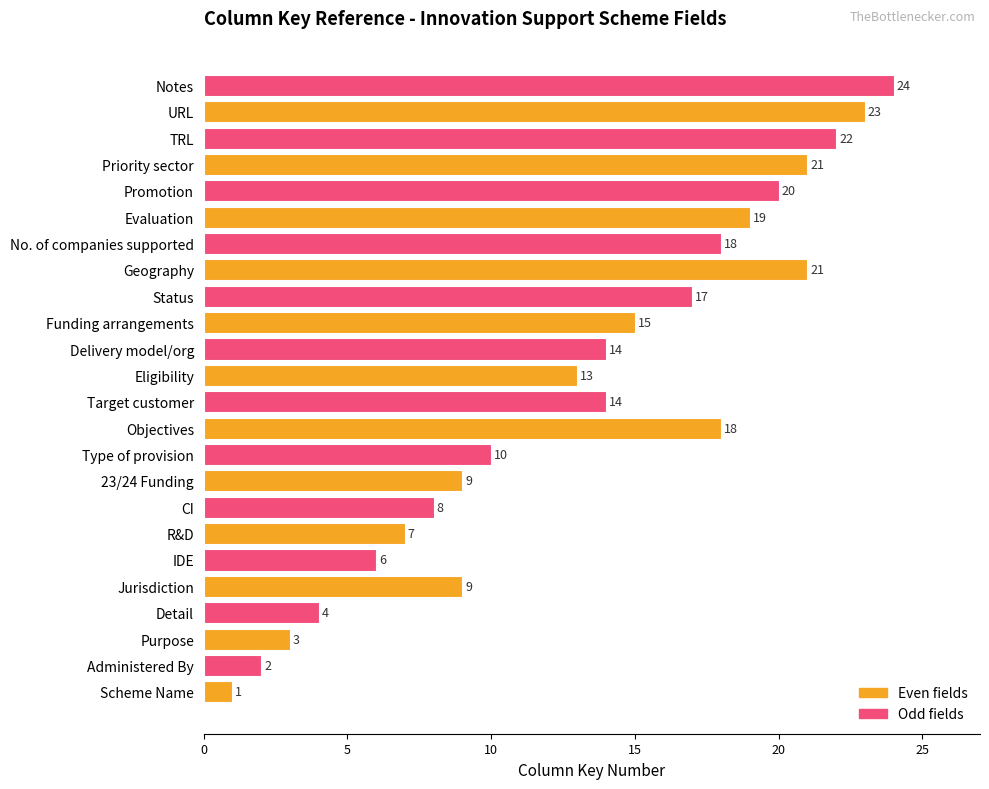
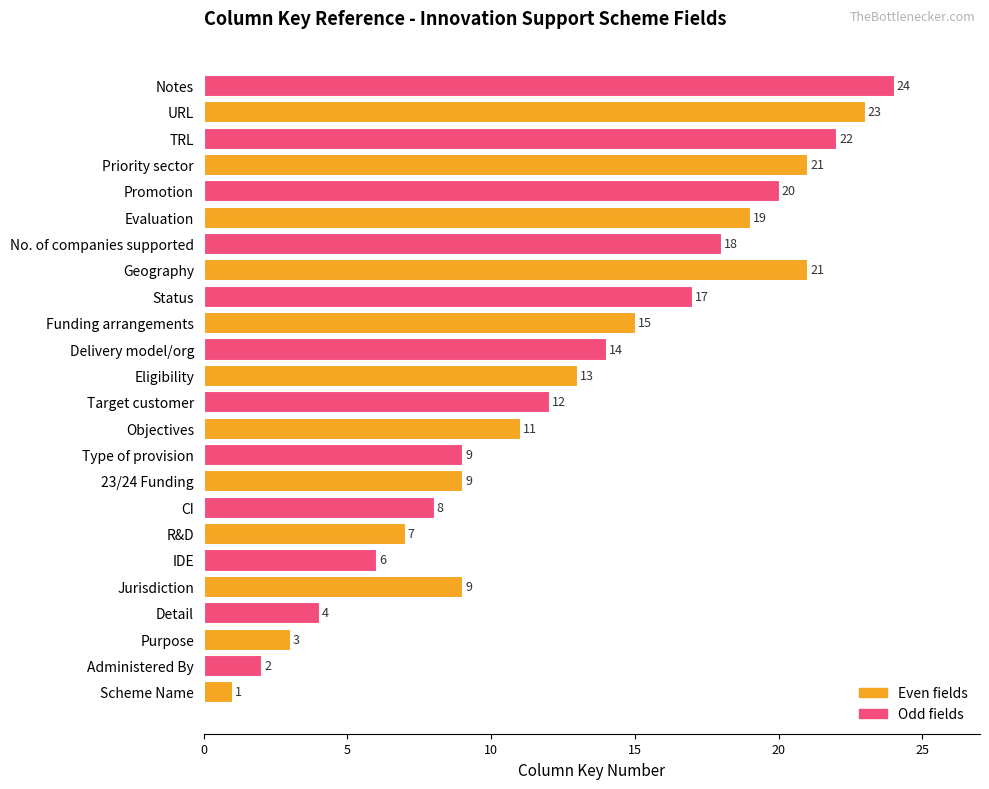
  {
    "Notes": 24,
    "URL": 23,
    "TRL": 22,
    "Priority sector": 21,
    "Promotion": 20,
    "Evaluation": 19,
    "No. of companies supported": 18,
    "Geography": 21,
    "Status": 17,
    "Funding arrangements": 15,
    "Delivery model/org": 14,
    "Eligibility": 13,
-   "Target customer": 14,
-   "Objectives": 18,
-   "Type of provision": 10,
+   "Target customer": 12,
+   "Objectives": 11,
+   "Type of provision": 9,
    "23/24 Funding": 9,
    "CI": 8,
    "R&D": 7,
    "IDE": 6,
    "Jurisdiction": 9,
    "Detail": 4,
    "Purpose": 3,
    "Administered By": 2,
    "Scheme Name": 1
  }
